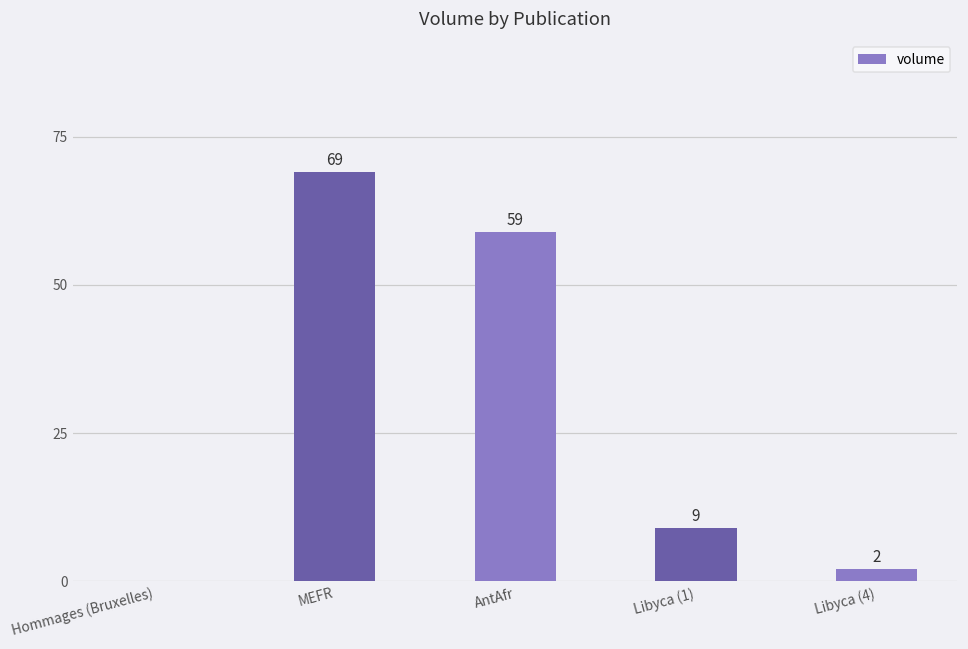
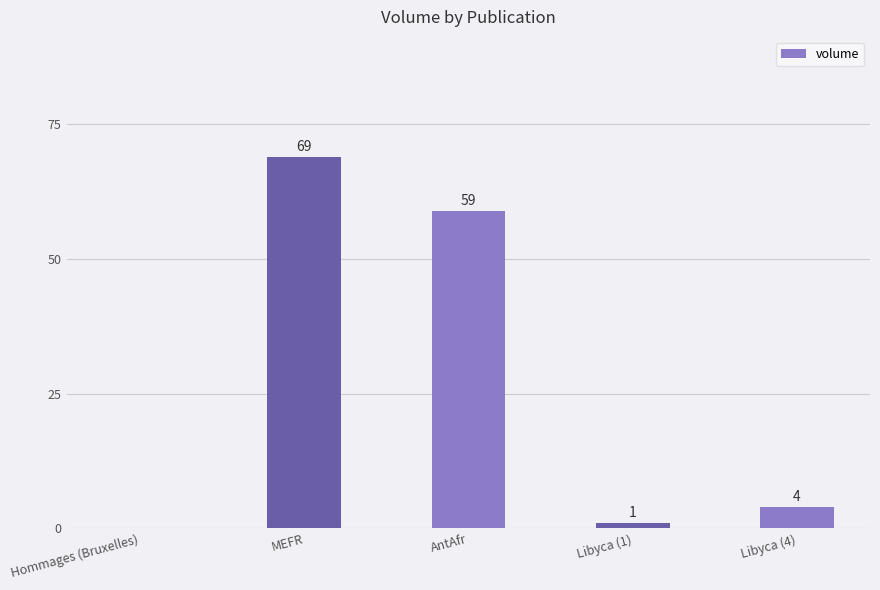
  {
    "MEFR": 69,
    "AntAfr": 59,
-   "Libyca (1)": 9,
-   "Libyca (4)": 2
+   "Libyca (1)": 1,
+   "Libyca (4)": 4
  }
